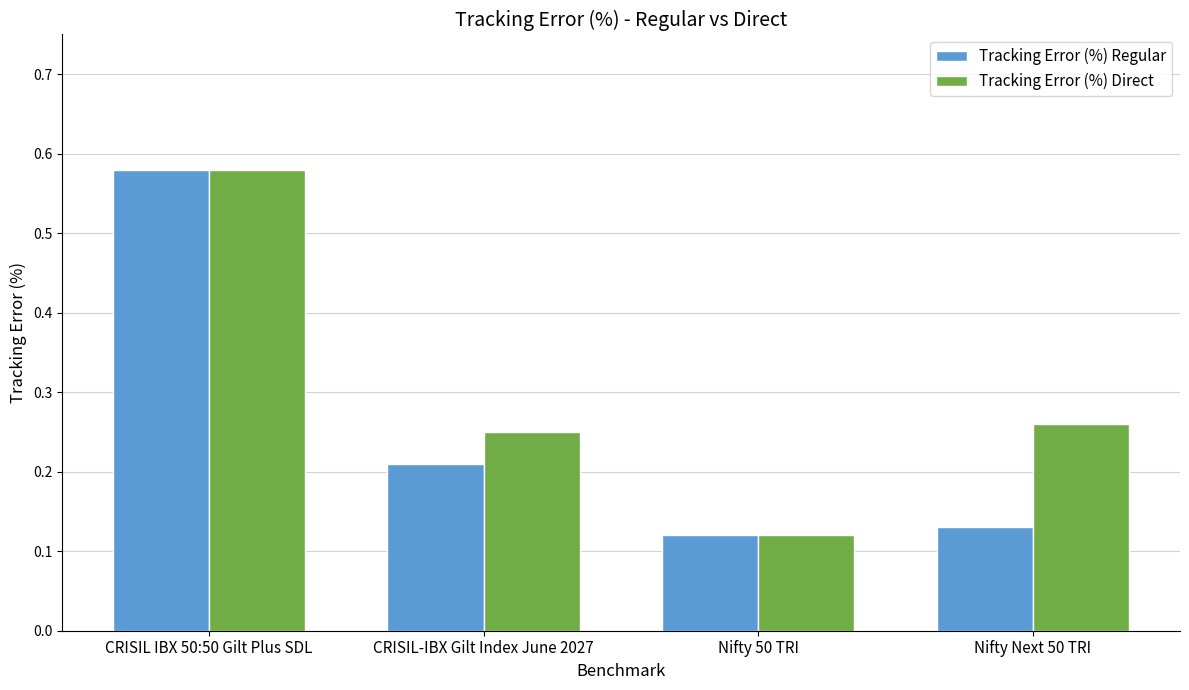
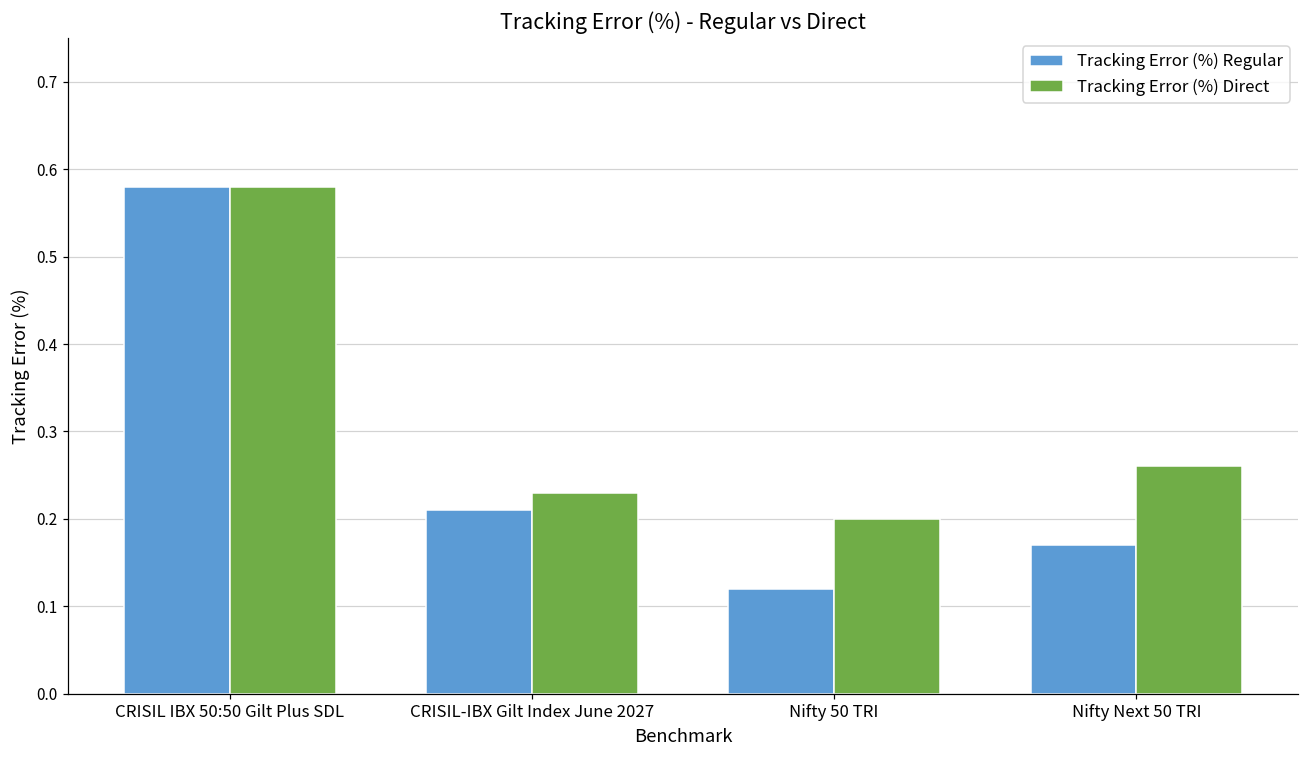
  {
    "Tracking Error (%) Regular": {
      "CRISIL IBX 50:50 Gilt Plus SDL": 0.58,
      "CRISIL-IBX Gilt Index June 2027": 0.21,
      "Nifty 50 TRI": 0.12,
-     "Nifty Next 50 TRI": 0.13
+     "Nifty Next 50 TRI": 0.17
    },
    "Tracking Error (%) Direct": {
      "CRISIL IBX 50:50 Gilt Plus SDL": 0.58,
-     "CRISIL-IBX Gilt Index June 2027": 0.25,
-     "Nifty 50 TRI": 0.12,
+     "CRISIL-IBX Gilt Index June 2027": 0.23,
+     "Nifty 50 TRI": 0.20,
      "Nifty Next 50 TRI": 0.26
    }
  }
